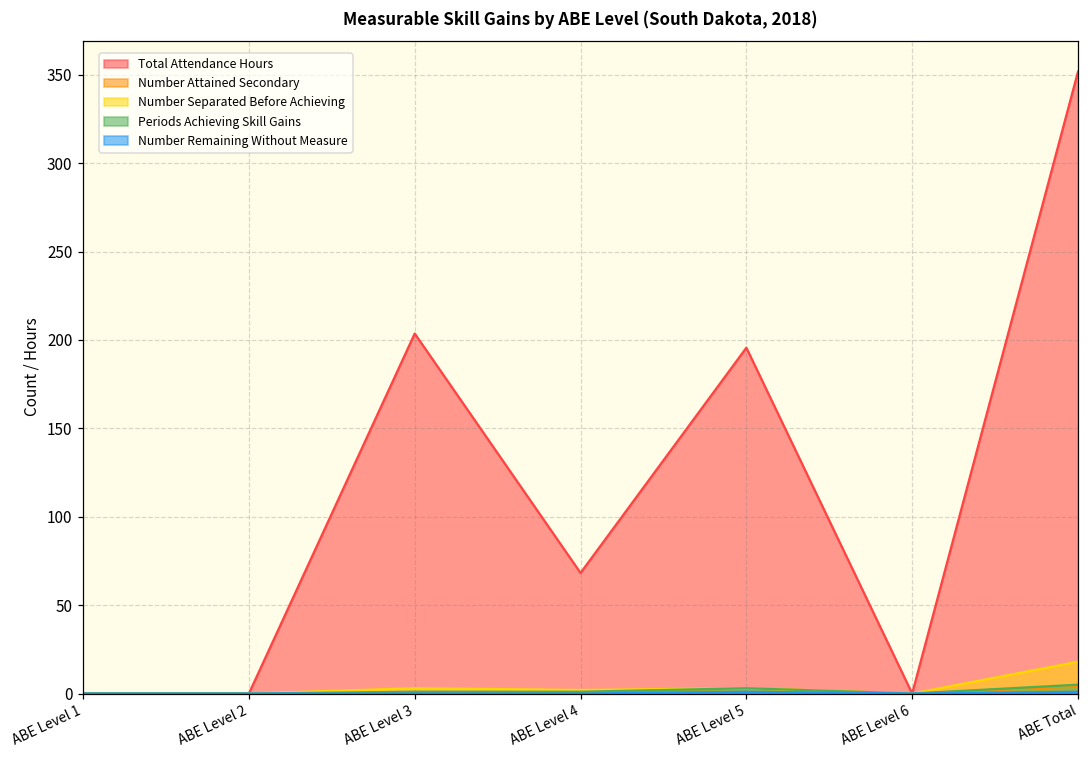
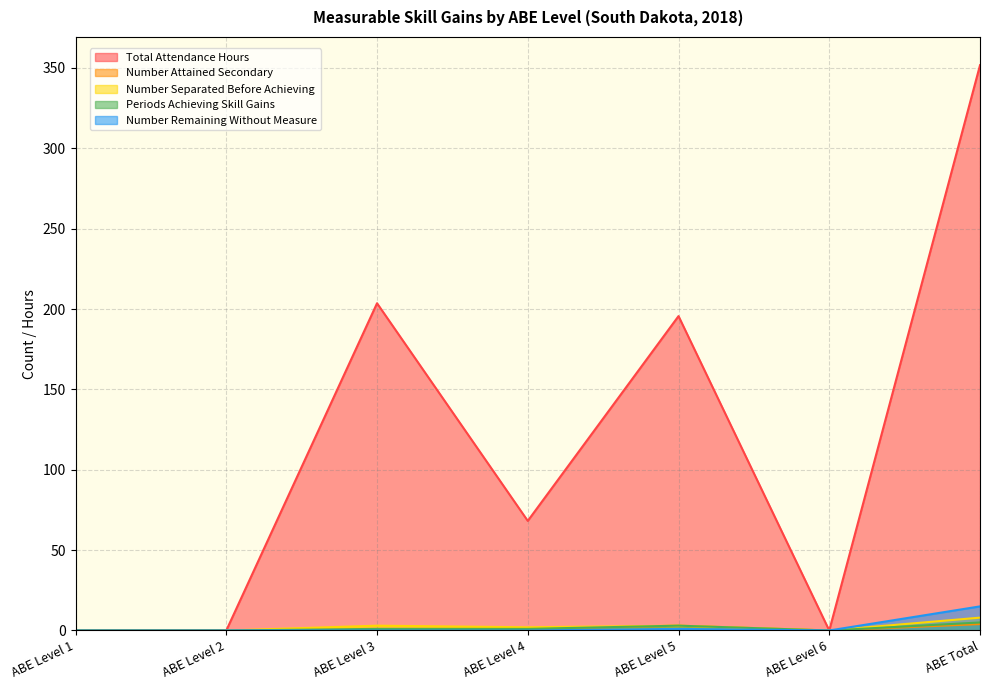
  {
    "Total Attendance Hours": {
      "ABE Level 3": 204,
      "ABE Level 4": 68,
      "ABE Level 5": 196,
      "ABE Total": 352
    },
    "Number Separated Before Achieving": {
      "ABE Level 3": 3,
-     "ABE Total": 18
+     "ABE Total": 8
    },
    "Number Remaining Without Measure": {
      "ABE Level 5": 1,
-     "ABE Total": 1
+     "ABE Total": 15
    }
  }
